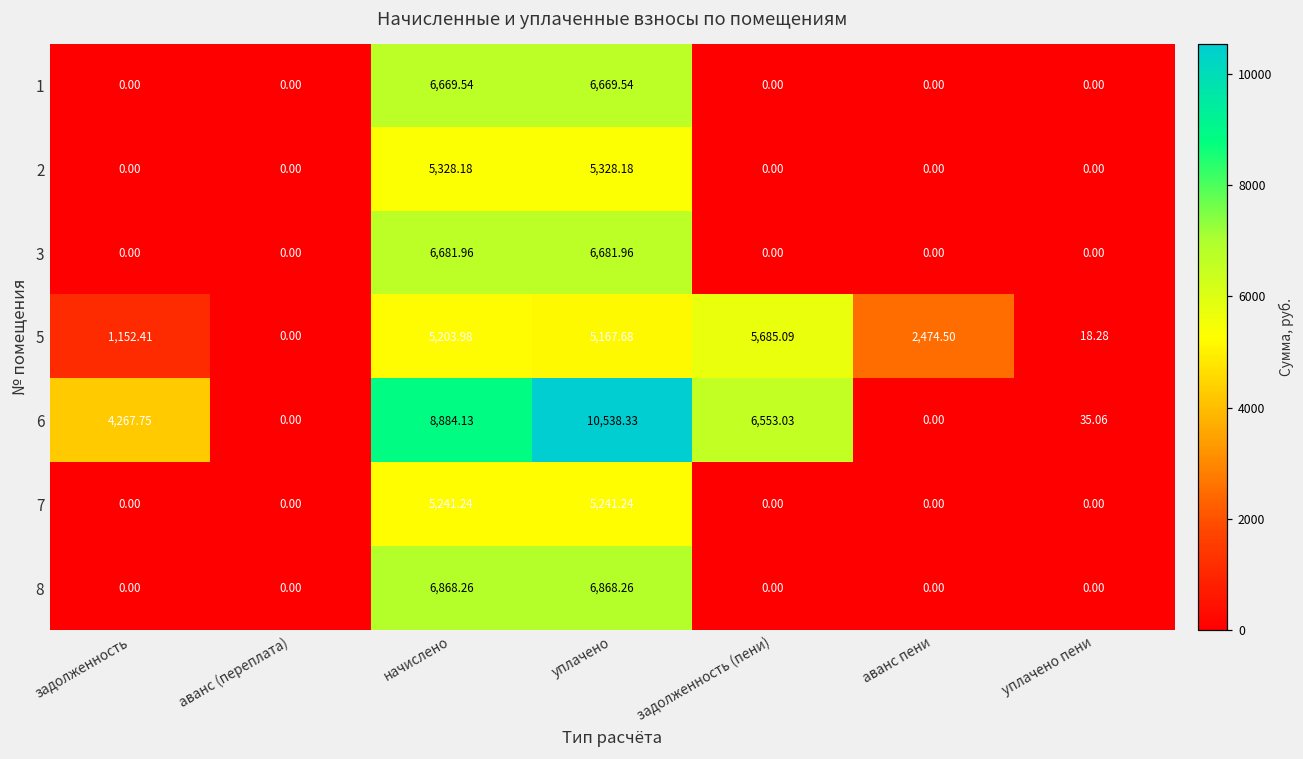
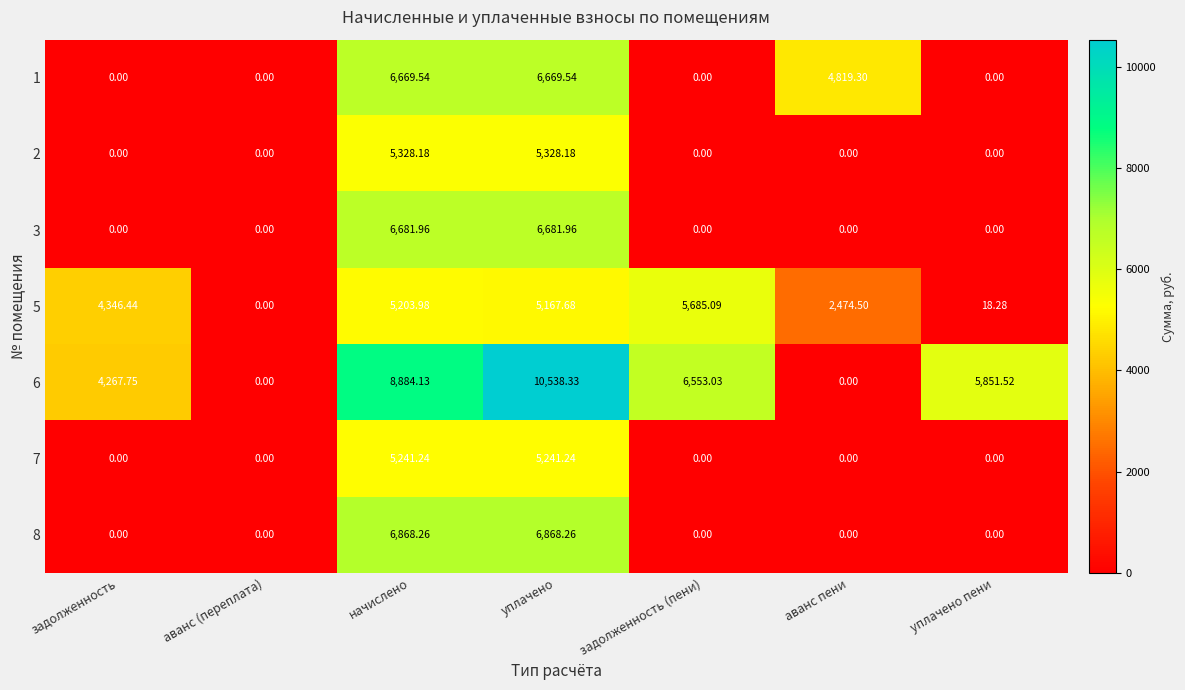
  {
    "1": {
      "задолженность": "0.00",
      "аванс (переплата)": "0.00",
      "начислено": "6,669.54",
      "уплачено": "6,669.54",
      "задолженность (пени)": "0.00",
-     "аванс пени": "0.00",
+     "аванс пени": "4,819.30",
      "уплачено пени": "0.00"
    },
    "2": {
      "задолженность": "0.00",
      "аванс (переплата)": "0.00",
      "начислено": "5,328.18",
      "уплачено": "5,328.18",
      "задолженность (пени)": "0.00",
      "аванс пени": "0.00",
      "уплачено пени": "0.00"
    },
    "3": {
      "задолженность": "0.00",
      "аванс (переплата)": "0.00",
      "начислено": "6,681.96",
      "уплачено": "6,681.96",
      "задолженность (пени)": "0.00",
      "аванс пени": "0.00",
      "уплачено пени": "0.00"
    },
    "5": {
-     "задолженность": "1,152.41",
+     "задолженность": "4,346.44",
      "аванс (переплата)": "0.00",
      "начислено": "5,203.98",
      "уплачено": "5,167.68",
      "задолженность (пени)": "5,685.09",
      "аванс пени": "2,474.50",
      "уплачено пени": "18.28"
    },
    "6": {
      "задолженность": "4,267.75",
      "аванс (переплата)": "0.00",
      "начислено": "8,884.13",
      "уплачено": "10,538.33",
      "задолженность (пени)": "6,553.03",
      "аванс пени": "0.00",
-     "уплачено пени": "35.06"
+     "уплачено пени": "5,851.52"
    },
    "7": {
      "задолженность": "0.00",
      "аванс (переплата)": "0.00",
      "начислено": "5,241.24",
      "уплачено": "5,241.24",
      "задолженность (пени)": "0.00",
      "аванс пени": "0.00",
      "уплачено пени": "0.00"
    },
    "8": {
      "задолженность": "0.00",
      "аванс (переплата)": "0.00",
      "начислено": "6,868.26",
      "уплачено": "6,868.26",
      "задолженность (пени)": "0.00",
      "аванс пени": "0.00",
      "уплачено пени": "0.00"
    }
  }
